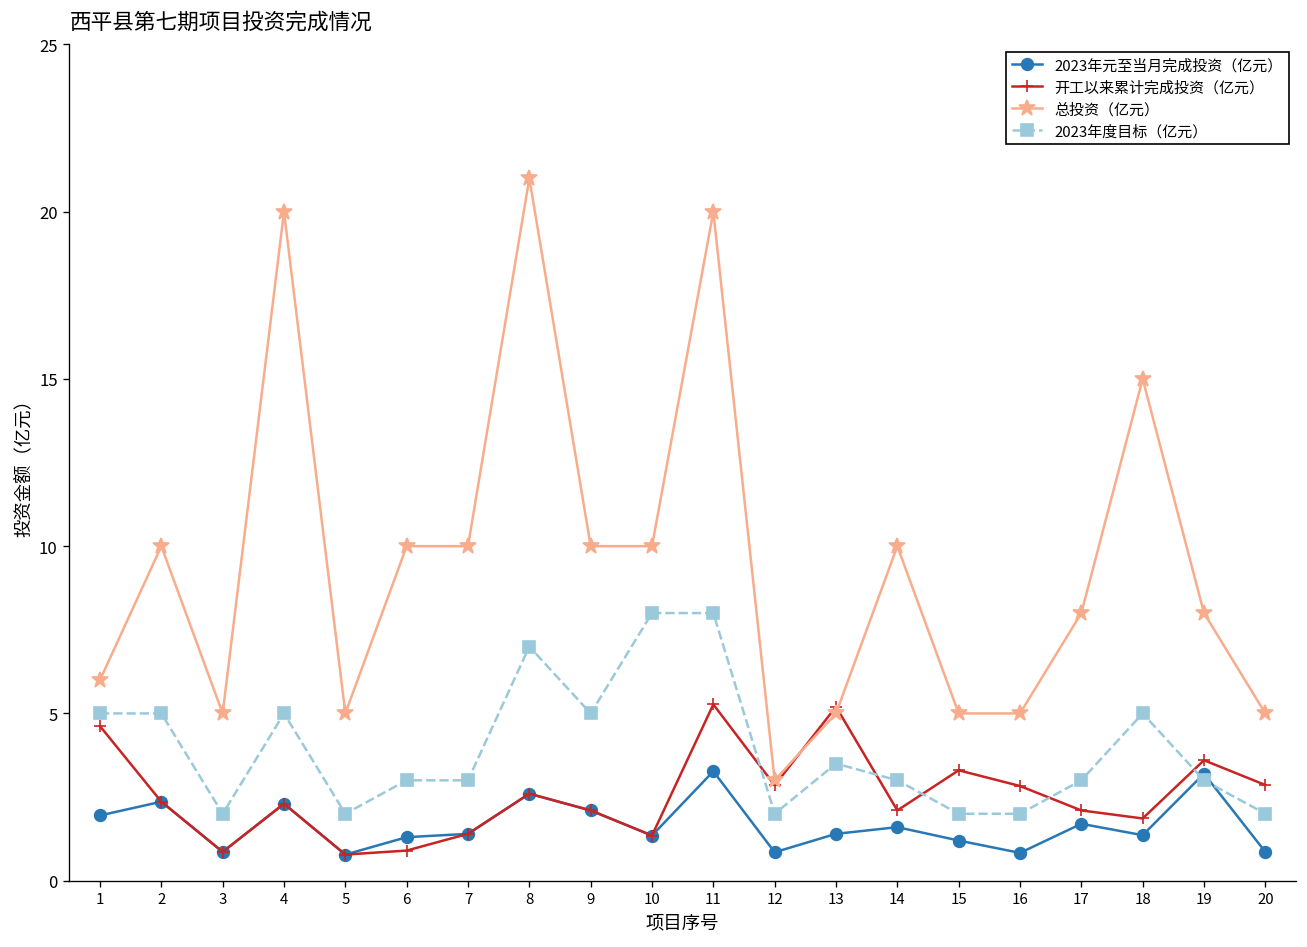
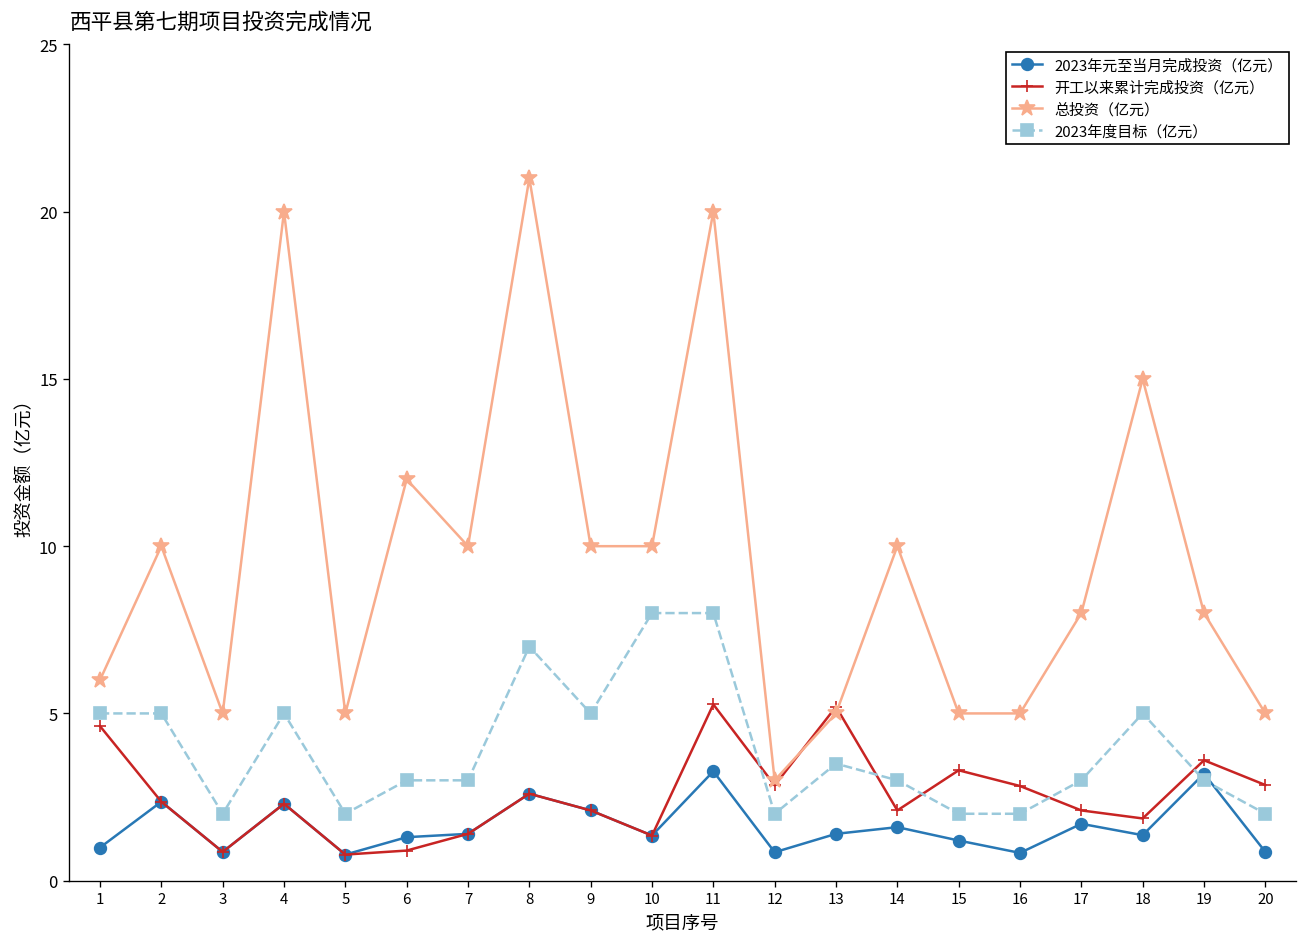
  {
    "2023年元至当月完成投资（亿元）": {
-     "1": 2.0,
+     "1": 1.0,
      "6": 1.3,
      "11": 3.3,
      "12": 0.9,
      "13": 1.4,
      "14": 1.6,
      "15": 1.2,
      "16": 0.8,
      "17": 1.7,
      "18": 1.4,
      "19": 3.2,
      "20": 0.9
    },
    "开工以来累计完成投资（亿元）": {
      "1": 4.6,
      "6": 0.9,
      "11": 5.3,
      "12": 2.9,
      "13": 5.2,
      "14": 2.1,
      "15": 3.3,
      "16": 2.8,
      "17": 2.1,
      "18": 1.9,
      "19": 3.6,
      "20": 2.9
    },
    "总投资（亿元）": {
      "1": 6,
      "2": 10,
      "3": 5,
      "4": 20,
      "5": 5,
-     "6": 10,
+     "6": 12,
      "7": 10,
      "8": 21,
      "9": 10,
      "10": 10,
      "11": 20,
      "12": 3,
      "13": 5,
      "14": 10,
      "15": 5,
      "16": 5,
      "17": 8,
      "18": 15,
      "19": 8,
      "20": 5
    },
    "2023年度目标（亿元）": {
      "1": 5.0,
      "2": 5.0,
      "3": 2.0,
      "4": 5.0,
      "5": 2.0,
      "6": 3.0,
      "7": 3.0,
      "8": 7.0,
      "9": 5.0,
      "10": 8.0,
      "11": 8.0,
      "12": 2.0,
      "13": 3.5,
      "14": 3.0,
      "15": 2.0,
      "16": 2.0,
      "17": 3.0,
      "18": 5.0,
      "19": 3.0,
      "20": 2.0
    }
  }
